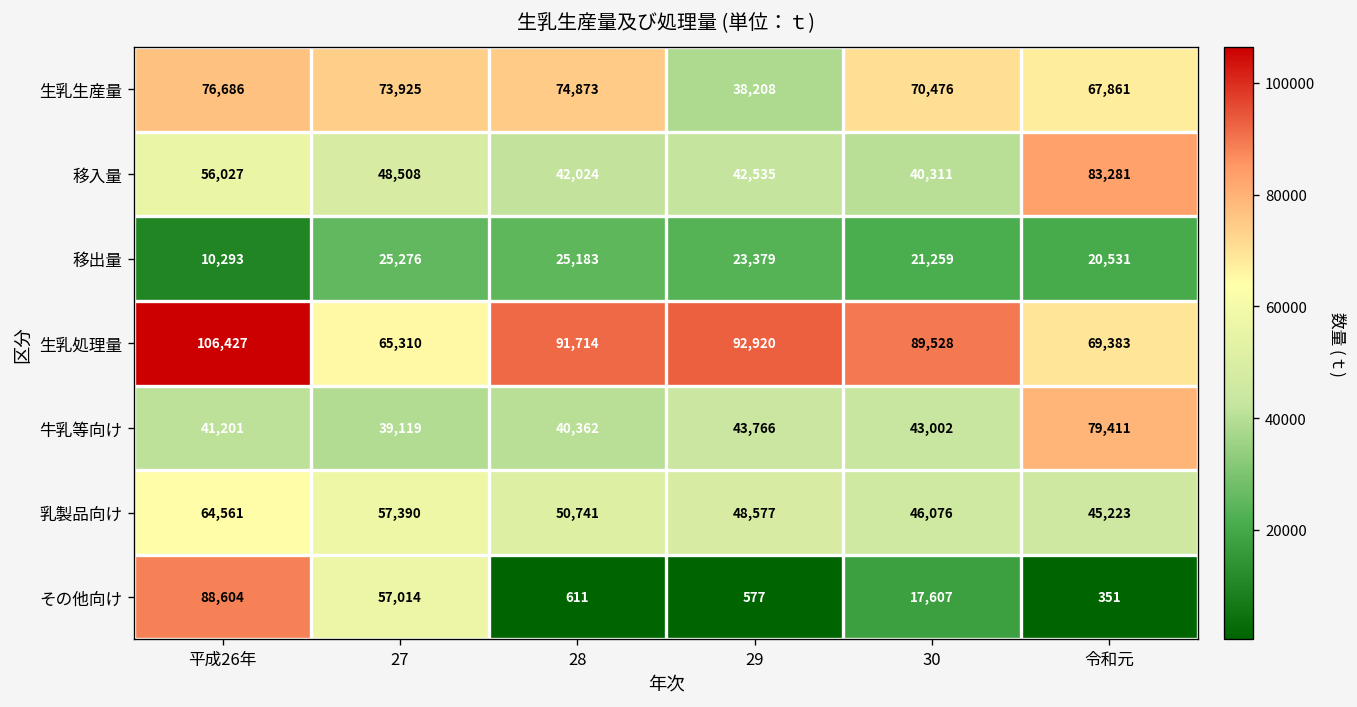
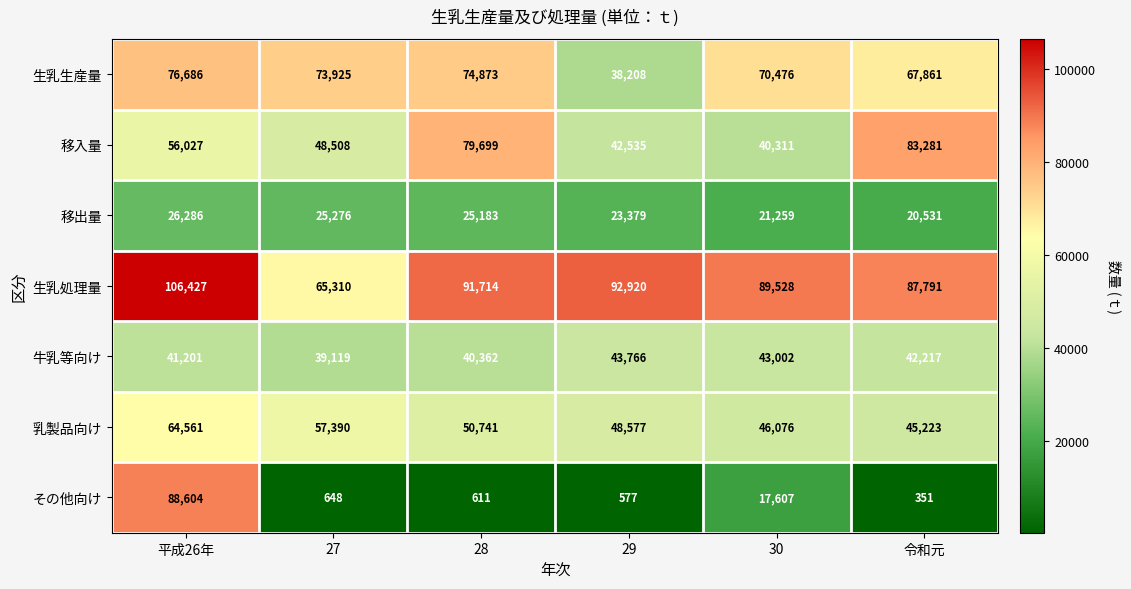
  {
    "生乳生産量": {
      "平成26年": "76,686",
      "27": "73,925",
      "28": "74,873",
      "29": "38,208",
      "30": "70,476",
      "令和元": "67,861"
    },
    "移入量": {
      "平成26年": "56,027",
      "27": "48,508",
-     "28": "42,024",
+     "28": "79,699",
      "29": "42,535",
      "30": "40,311",
      "令和元": "83,281"
    },
    "移出量": {
-     "平成26年": "10,293",
+     "平成26年": "26,286",
      "27": "25,276",
      "28": "25,183",
      "29": "23,379",
      "30": "21,259",
      "令和元": "20,531"
    },
    "生乳処理量": {
      "平成26年": "106,427",
      "27": "65,310",
      "28": "91,714",
      "29": "92,920",
      "30": "89,528",
-     "令和元": "69,383"
+     "令和元": "87,791"
    },
    "牛乳等向け": {
      "平成26年": "41,201",
      "27": "39,119",
      "28": "40,362",
      "29": "43,766",
      "30": "43,002",
-     "令和元": "79,411"
+     "令和元": "42,217"
    },
    "乳製品向け": {
      "平成26年": "64,561",
      "27": "57,390",
      "28": "50,741",
      "29": "48,577",
      "30": "46,076",
      "令和元": "45,223"
    },
    "その他向け": {
      "平成26年": "88,604",
-     "27": "57,014",
+     "27": "648",
      "28": "611",
      "29": "577",
      "30": "17,607",
      "令和元": "351"
    }
  }
